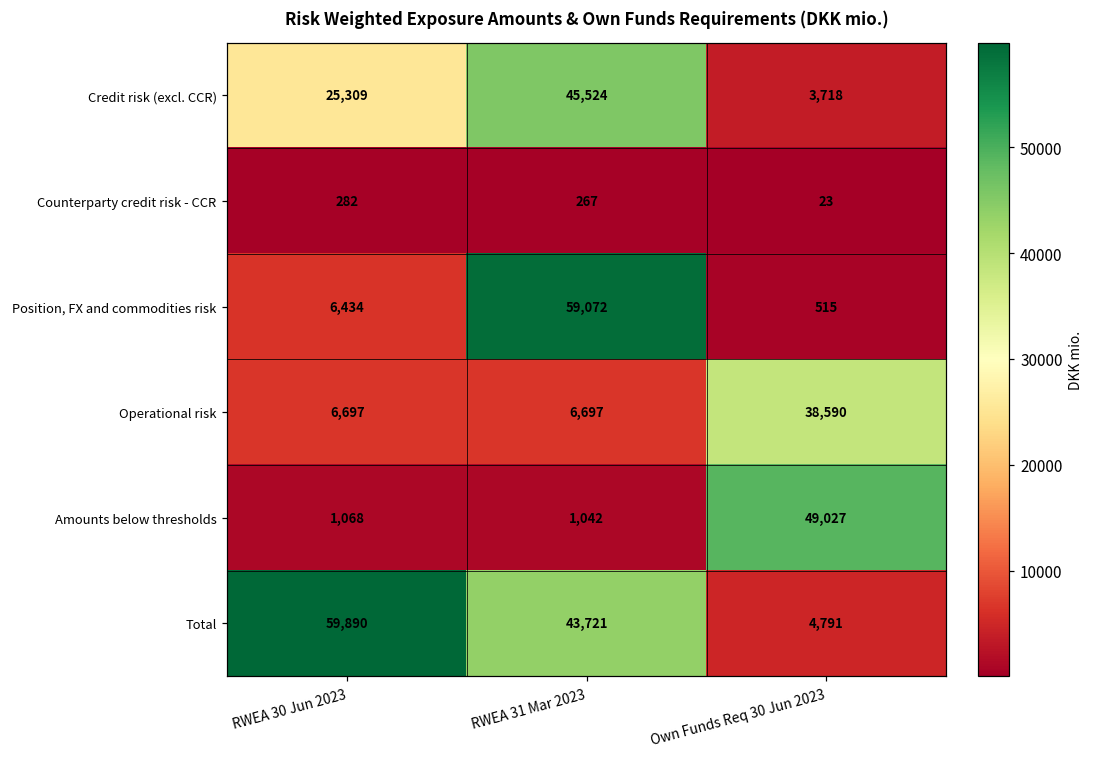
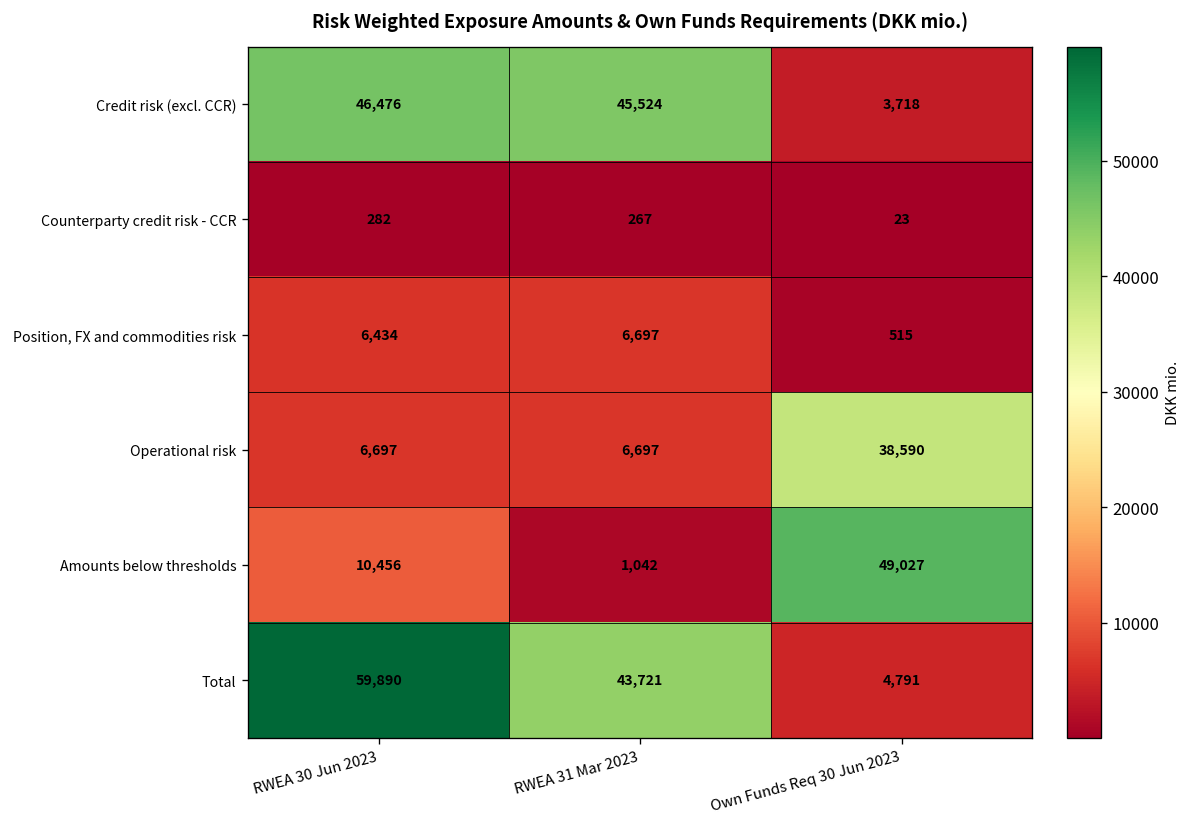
  {
    "Credit risk (excl. CCR)": {
-     "RWEA 30 Jun 2023": "25,309",
+     "RWEA 30 Jun 2023": "46,476",
      "RWEA 31 Mar 2023": "45,524",
      "Own Funds Req 30 Jun 2023": "3,718"
    },
    "Counterparty credit risk - CCR": {
      "RWEA 30 Jun 2023": "282",
      "RWEA 31 Mar 2023": "267",
      "Own Funds Req 30 Jun 2023": "23"
    },
    "Position, FX and commodities risk": {
      "RWEA 30 Jun 2023": "6,434",
-     "RWEA 31 Mar 2023": "59,072",
+     "RWEA 31 Mar 2023": "6,697",
      "Own Funds Req 30 Jun 2023": "515"
    },
    "Operational risk": {
      "RWEA 30 Jun 2023": "6,697",
      "RWEA 31 Mar 2023": "6,697",
      "Own Funds Req 30 Jun 2023": "38,590"
    },
    "Amounts below thresholds": {
-     "RWEA 30 Jun 2023": "1,068",
+     "RWEA 30 Jun 2023": "10,456",
      "RWEA 31 Mar 2023": "1,042",
      "Own Funds Req 30 Jun 2023": "49,027"
    },
    "Total": {
      "RWEA 30 Jun 2023": "59,890",
      "RWEA 31 Mar 2023": "43,721",
      "Own Funds Req 30 Jun 2023": "4,791"
    }
  }
